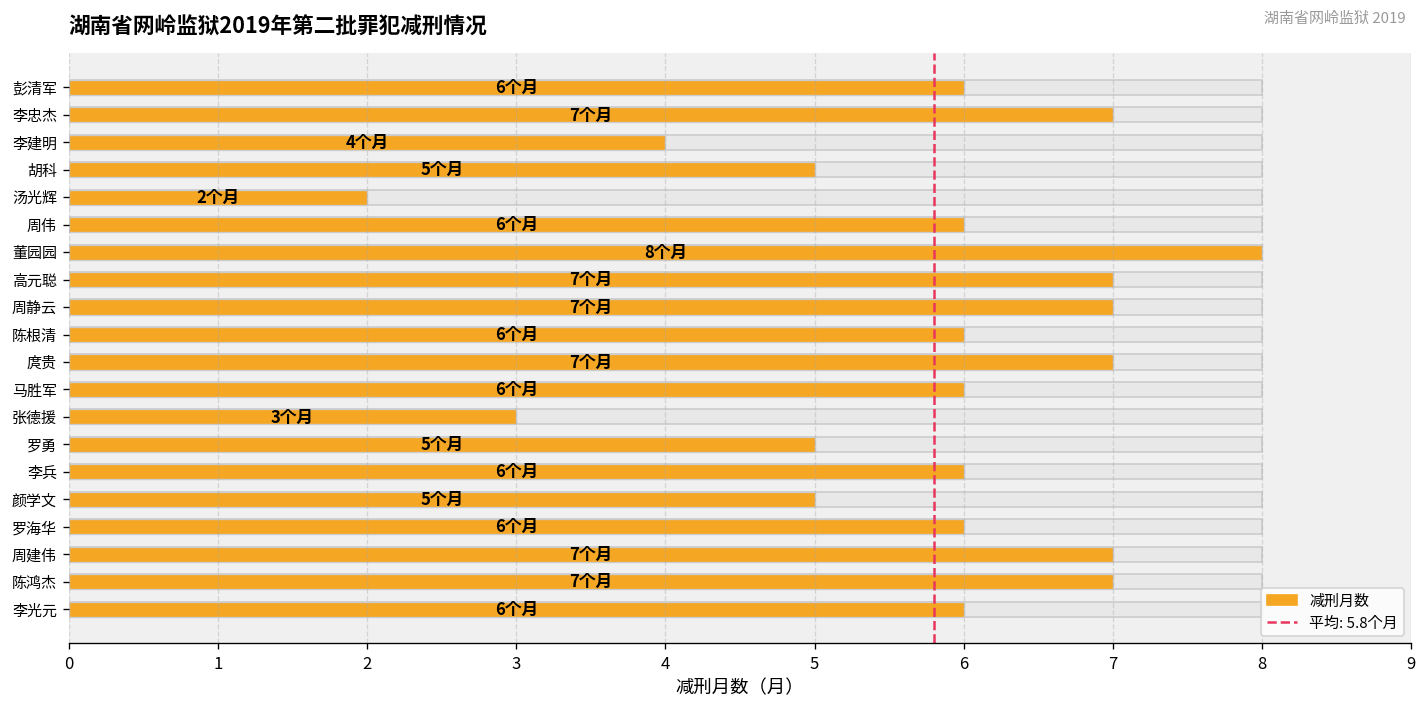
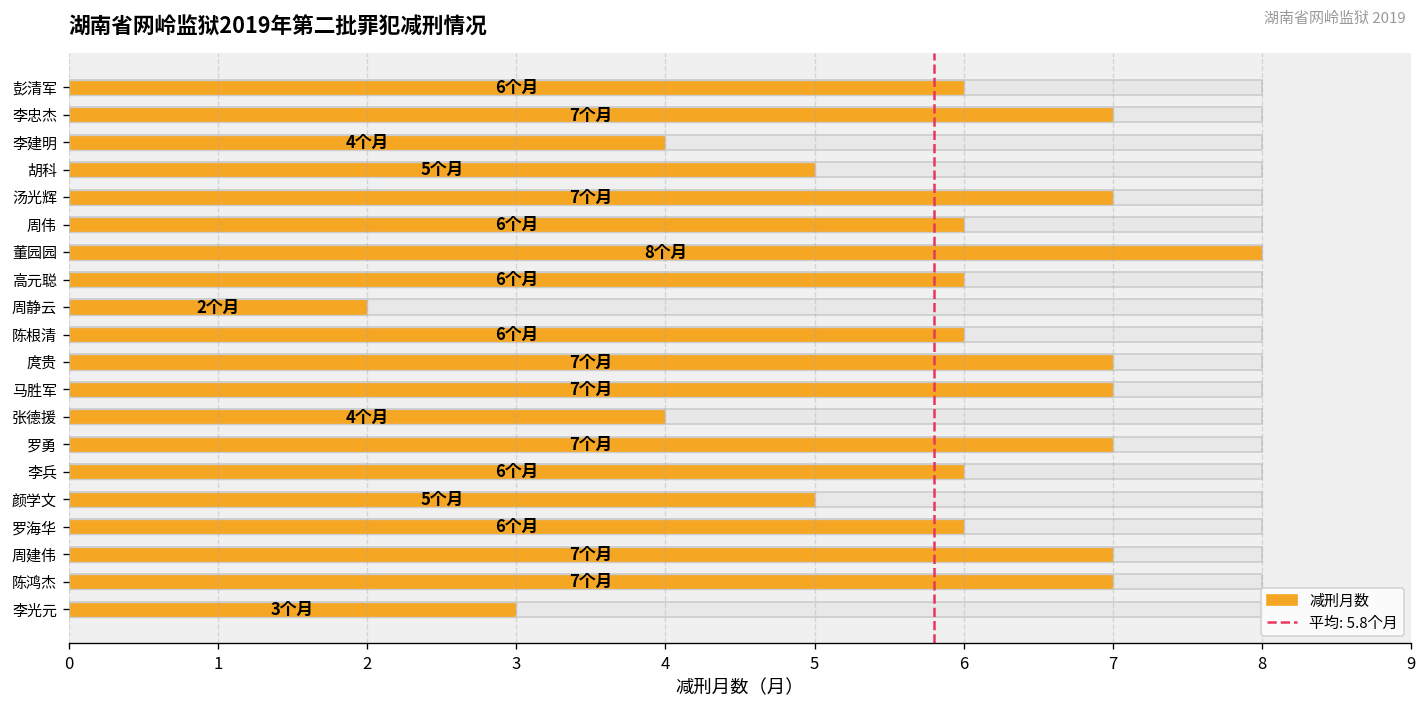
  {
    "减刑月数": {
-     "汤光辉": 2,
+     "汤光辉": 7,
      "董园园": 8,
-     "高元聪": 7,
-     "周静云": 7,
-     "马胜军": 6,
-     "张德援": 3,
-     "罗勇": 5,
-     "李光元": 6
+     "高元聪": 6,
+     "周静云": 2,
+     "马胜军": 7,
+     "张德援": 4,
+     "罗勇": 7,
+     "李光元": 3
    }
  }
